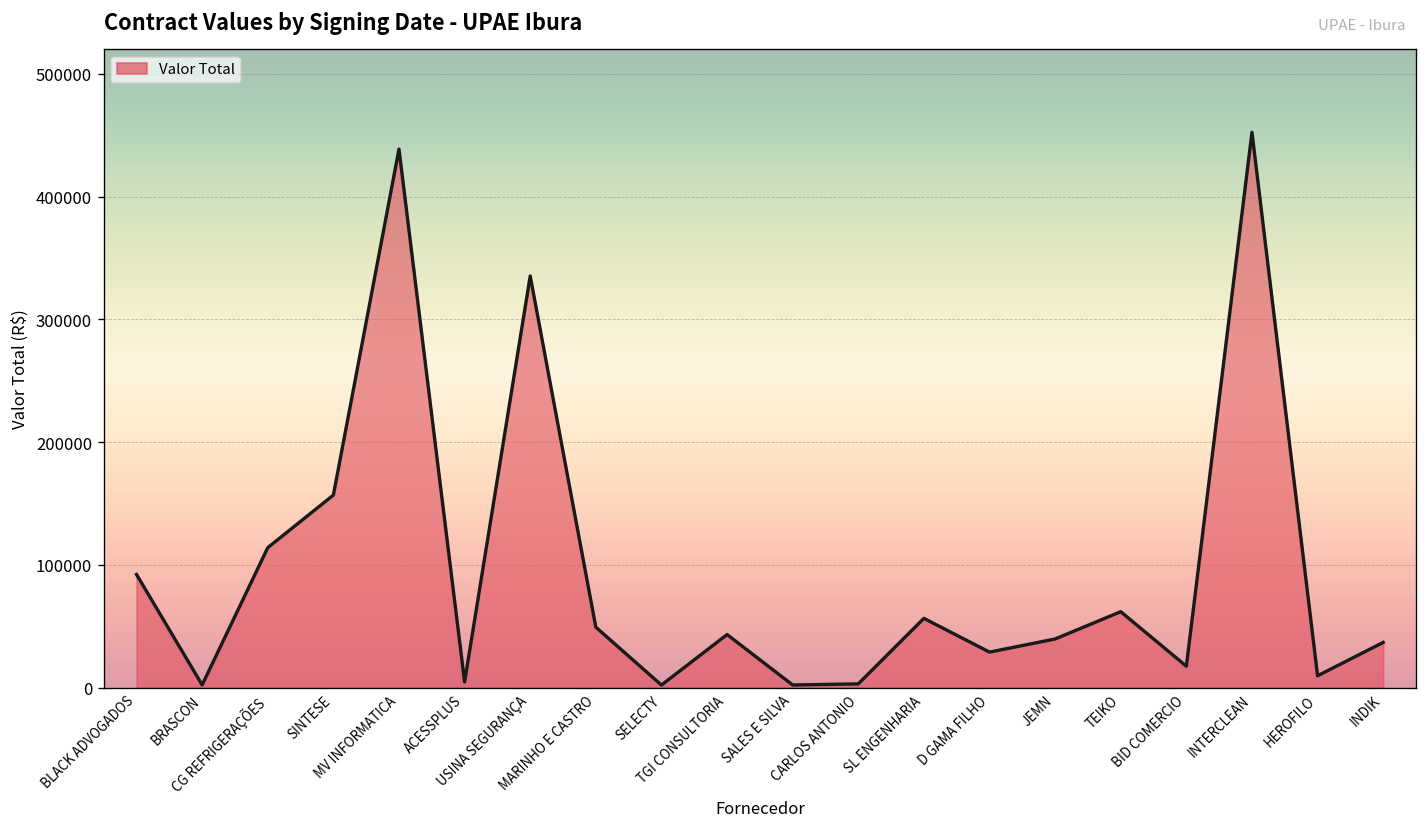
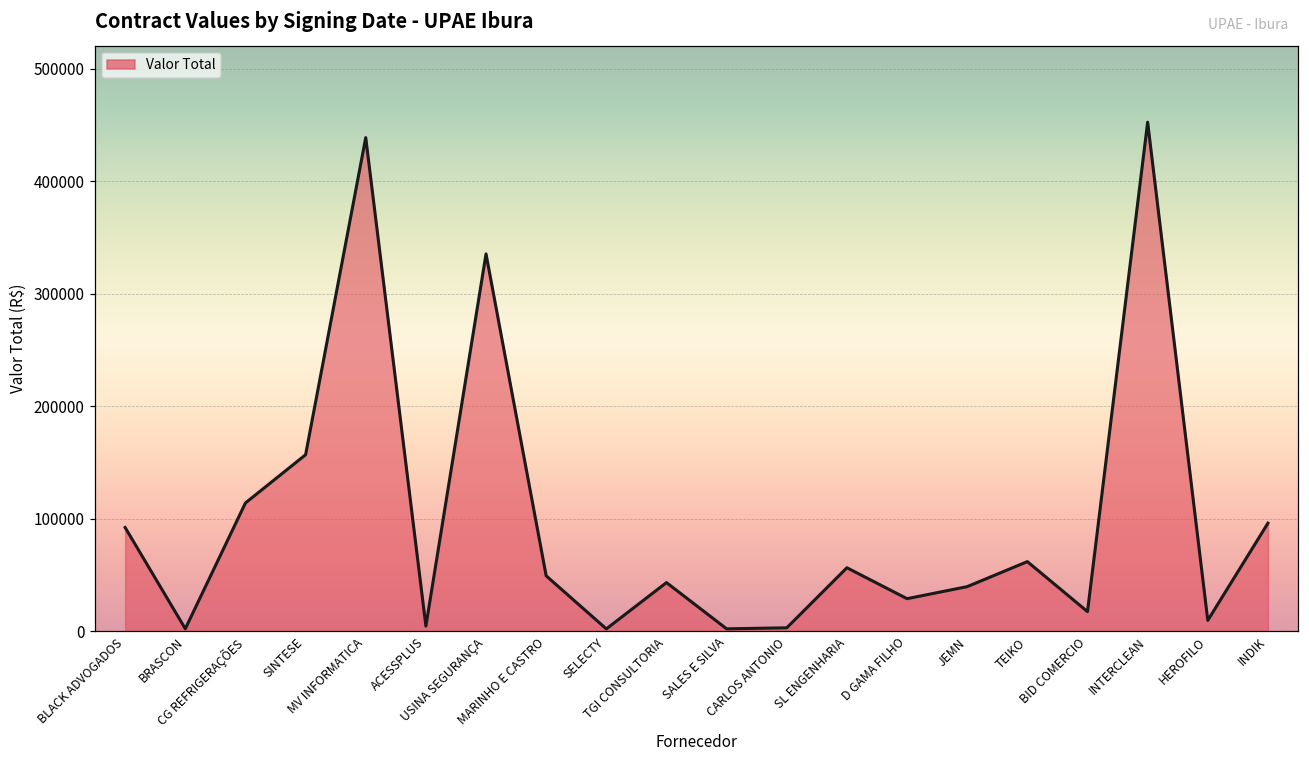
  {
    "BLACK ADVOGADOS": 92000,
    "BRASCON": 2000,
    "CG REFRIGERAÇÕES": 114000,
    "SINTESE": 157000,
    "MV INFORMATICA": 439000,
    "ACESSPLUS": 5000,
    "USINA SEGURANÇA": 335000,
    "MARINHO E CASTRO": 49000,
    "SELECTY": 2000,
    "TGI CONSULTORIA": 43000,
    "SALES E SILVA": 2000,
    "CARLOS ANTONIO": 3000,
    "SL ENGENHARIA": 56000,
    "D GAMA FILHO": 29000,
    "JEMN": 40000,
    "TEIKO": 62000,
    "BID COMERCIO": 17000,
    "INTERCLEAN": 452000,
    "HEROFILO": 10000,
-   "INDIK": 37000
+   "INDIK": 96000
  }
